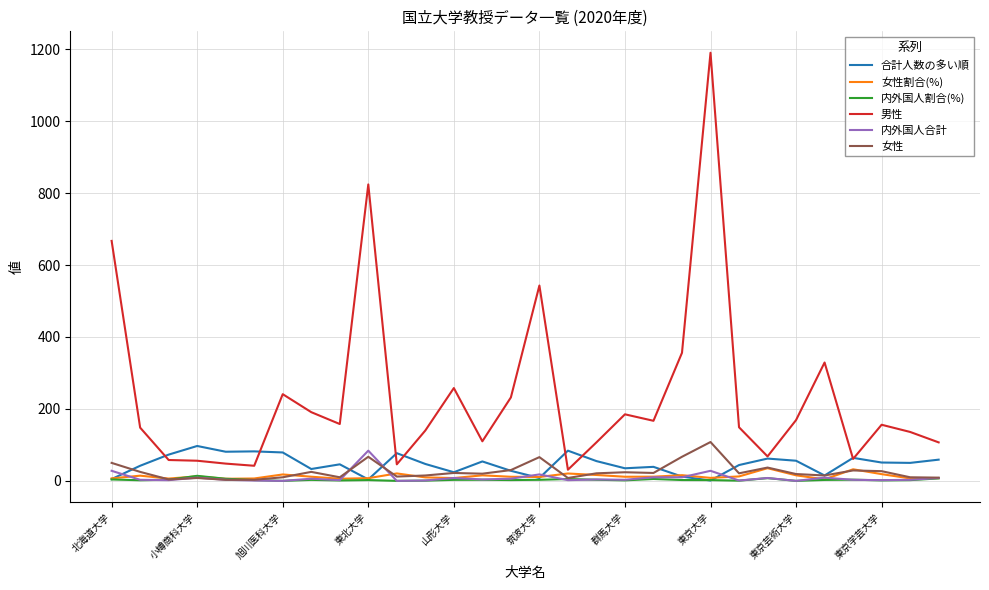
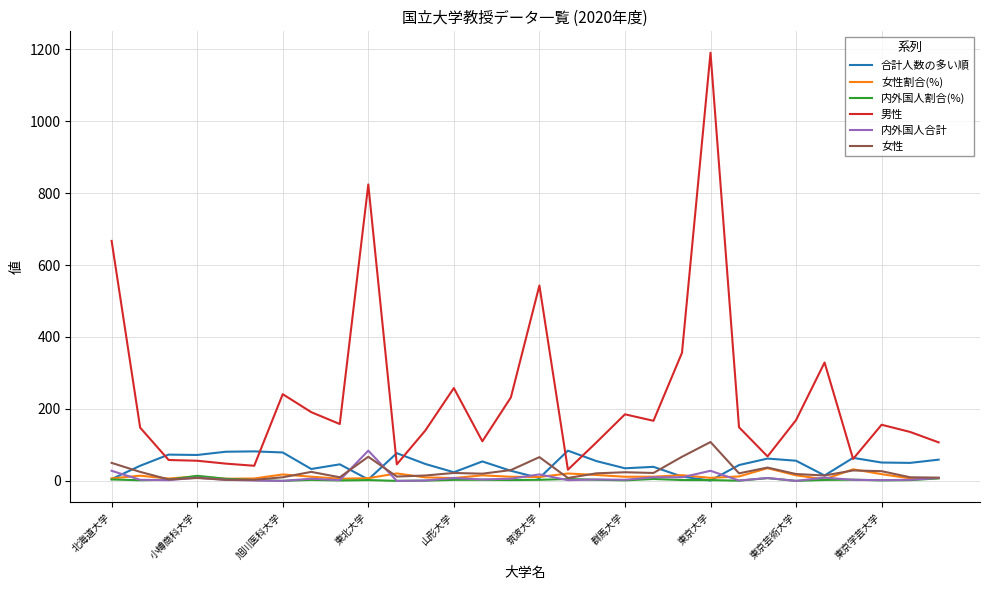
  {
    "合計人数の多い順": {
-     "小樽商科大学": 100,
+     "小樽商科大学": 70,
      "旭川医科大学": 80,
      "群馬大学": 40,
      "東京芸術大学": 60,
      "東京学芸大学": 50
    },
    "女性割合(%)": {
      "旭川医科大学": 20,
      "群馬大学": 10,
      "東京学芸大学": 20
    },
    "男性": {
      "北海道大学": 670,
      "小樽商科大学": 60,
      "旭川医科大学": 240,
      "東北大学": 820,
      "山形大学": 260,
      "筑波大学": 540,
      "群馬大学": 190,
      "東京大学": 1190,
      "東京芸術大学": 170,
      "東京学芸大学": 160
    },
    "内外国人合計": {
      "北海道大学": 30,
      "東北大学": 80,
      "筑波大学": 20,
      "東京大学": 30
    },
    "女性": {
      "北海道大学": 50,
      "旭川医科大学": 10,
      "東北大学": 70,
      "筑波大学": 70,
      "群馬大学": 20,
      "東京大学": 110,
      "東京学芸大学": 30
    }
  }
